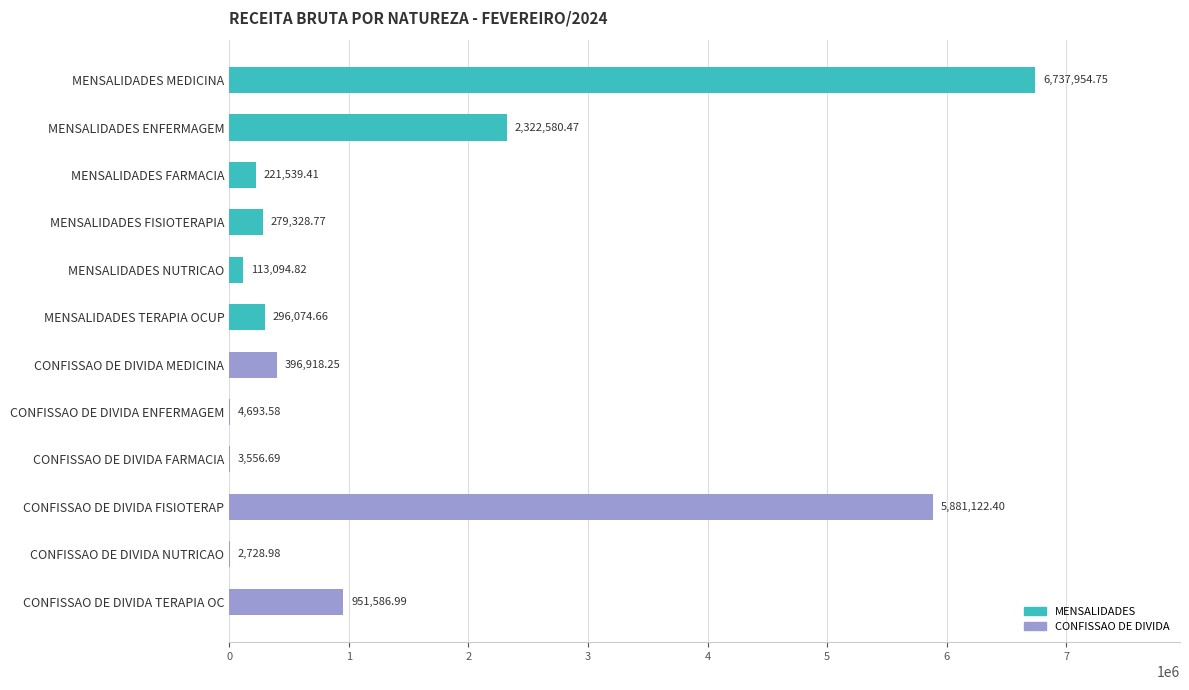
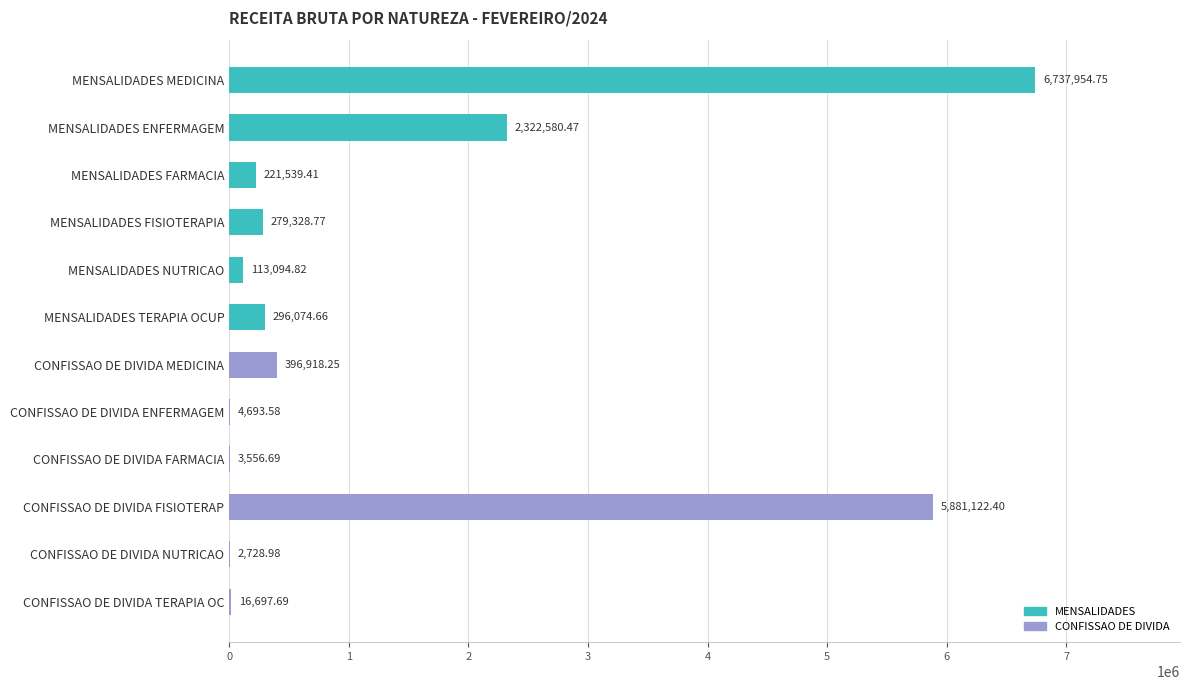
  {
    "MENSALIDADES MEDICINA": "6,737,954.75",
    "MENSALIDADES ENFERMAGEM": "2,322,580.47",
    "MENSALIDADES FARMACIA": "221,539.41",
    "MENSALIDADES FISIOTERAPIA": "279,328.77",
    "MENSALIDADES NUTRICAO": "113,094.82",
    "MENSALIDADES TERAPIA OCUP": "296,074.66",
    "CONFISSAO DE DIVIDA MEDICINA": "396,918.25",
    "CONFISSAO DE DIVIDA ENFERMAGEM": "4,693.58",
    "CONFISSAO DE DIVIDA FARMACIA": "3,556.69",
    "CONFISSAO DE DIVIDA FISIOTERAP": "5,881,122.40",
    "CONFISSAO DE DIVIDA NUTRICAO": "2,728.98",
-   "CONFISSAO DE DIVIDA TERAPIA OC": "951,586.99"
+   "CONFISSAO DE DIVIDA TERAPIA OC": "16,697.69"
  }
